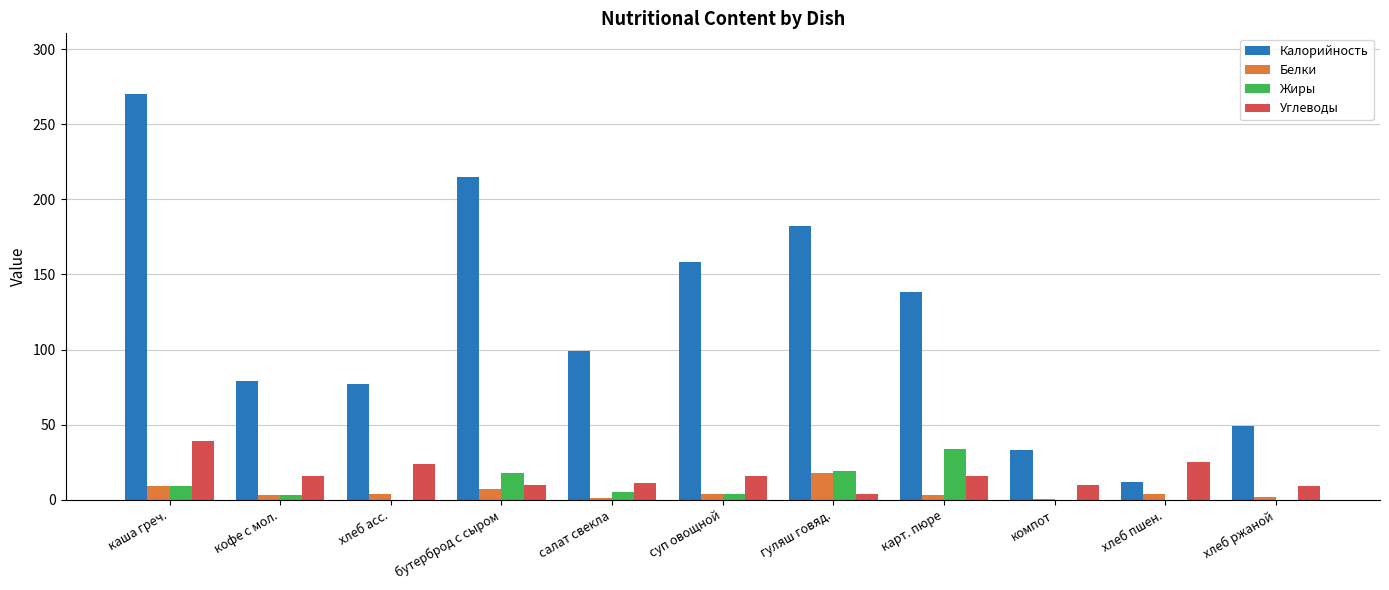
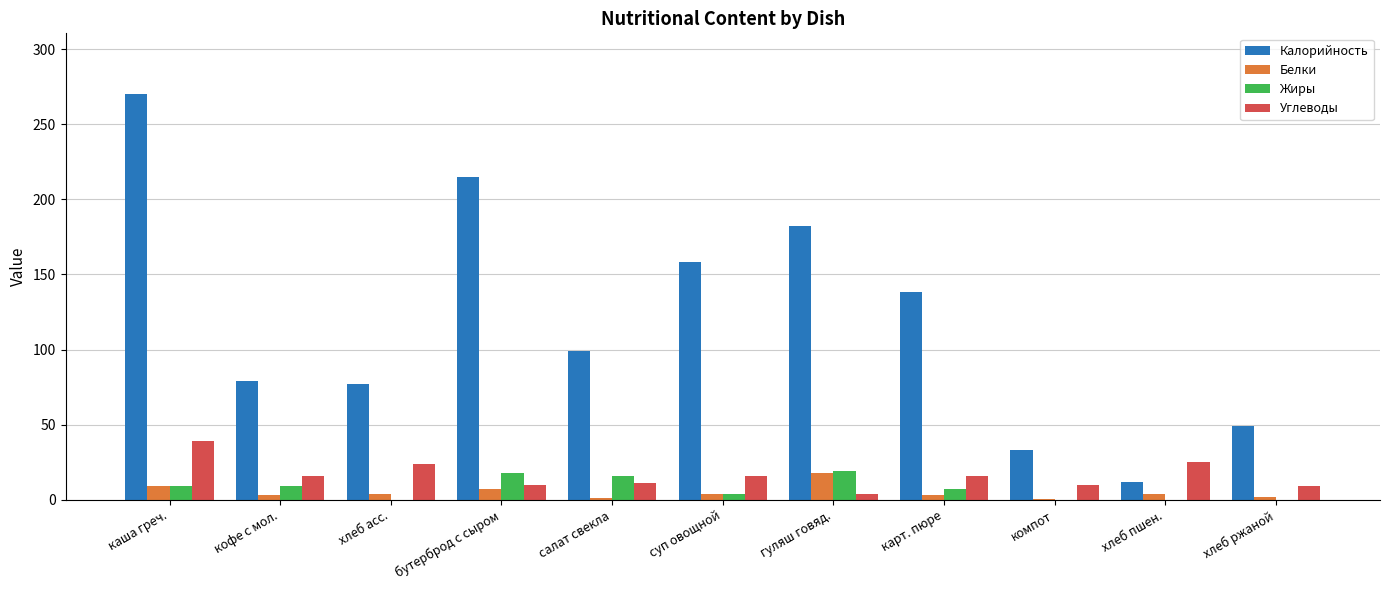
  {
    "Калорийность": {
      "каша греч.": 270,
      "кофе с мол.": 79,
      "хлеб асс.": 77,
      "бутерброд с сыром": 215,
      "салат свекла": 99,
      "суп овощной": 158,
      "гуляш говяд.": 182,
      "карт. пюре": 138,
      "компот": 33,
      "хлеб пшен.": 12,
      "хлеб ржаной": 49
    },
    "Жиры": {
      "каша греч.": 9,
-     "кофе с мол.": 3,
+     "кофе с мол.": 9,
      "хлеб асс.": 0,
      "бутерброд с сыром": 18,
-     "салат свекла": 5,
+     "салат свекла": 16,
      "суп овощной": 4,
      "гуляш говяд.": 19,
-     "карт. пюре": 34,
+     "карт. пюре": 7,
      "хлеб пшен.": 0,
      "хлеб ржаной": 0
    }
  }
